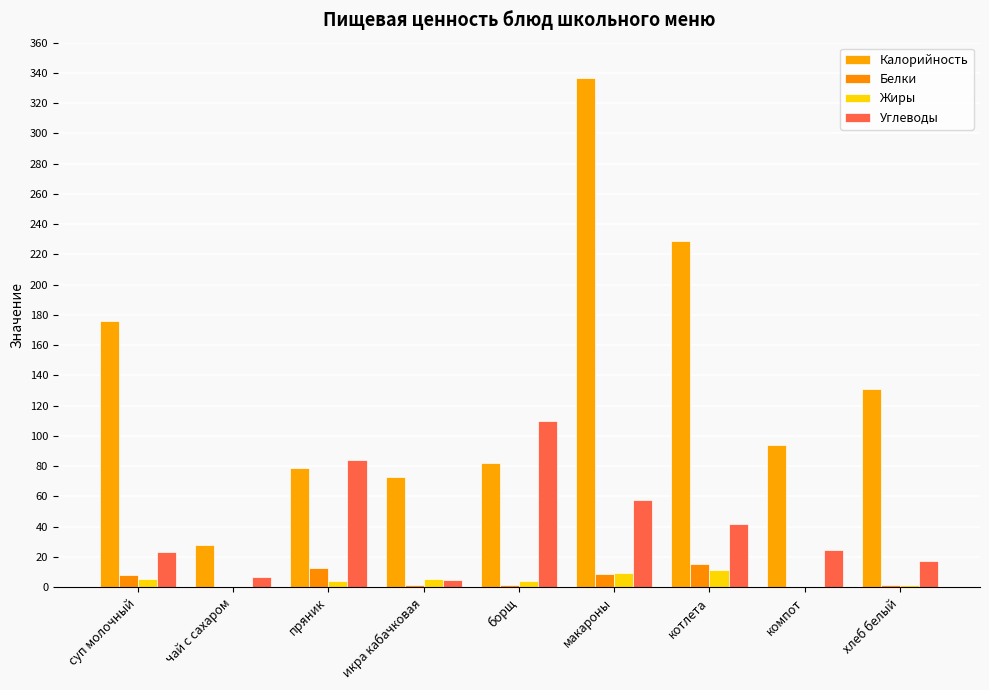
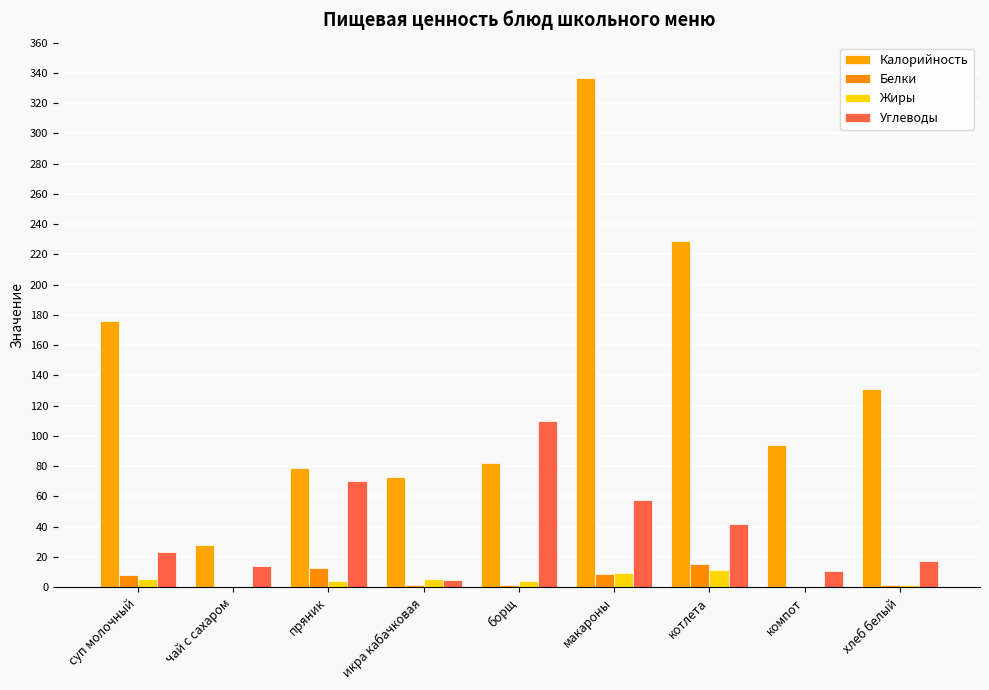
  {
    "Углеводы": {
      "суп молочный": 23,
-     "чай с сахаром": 7,
-     "пряник": 84,
+     "чай с сахаром": 14,
+     "пряник": 70,
      "икра кабачковая": 5,
      "борщ": 110,
      "макароны": 58,
      "котлета": 42,
-     "компот": 25,
+     "компот": 10,
      "хлеб белый": 17
    }
  }
